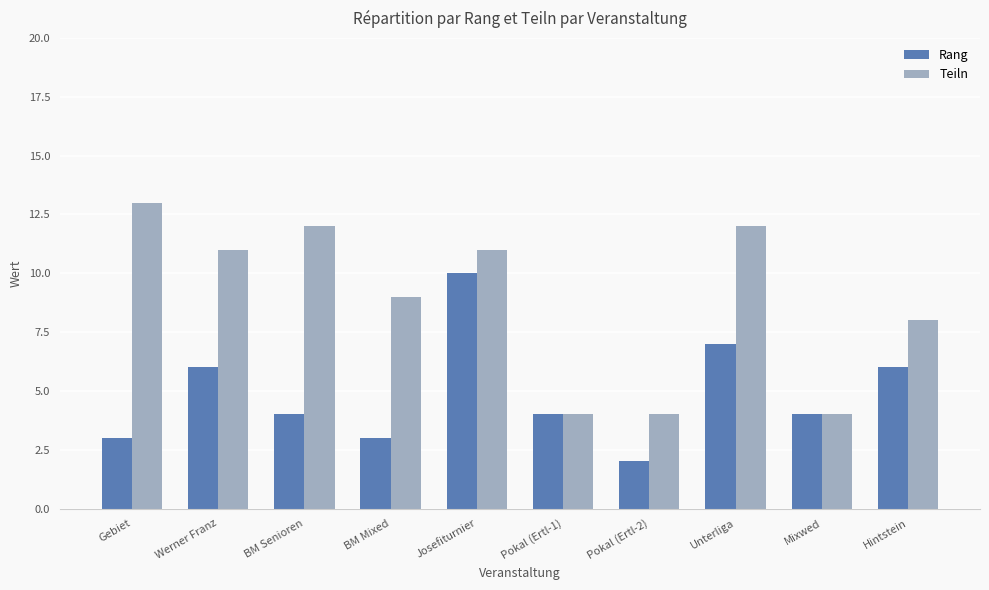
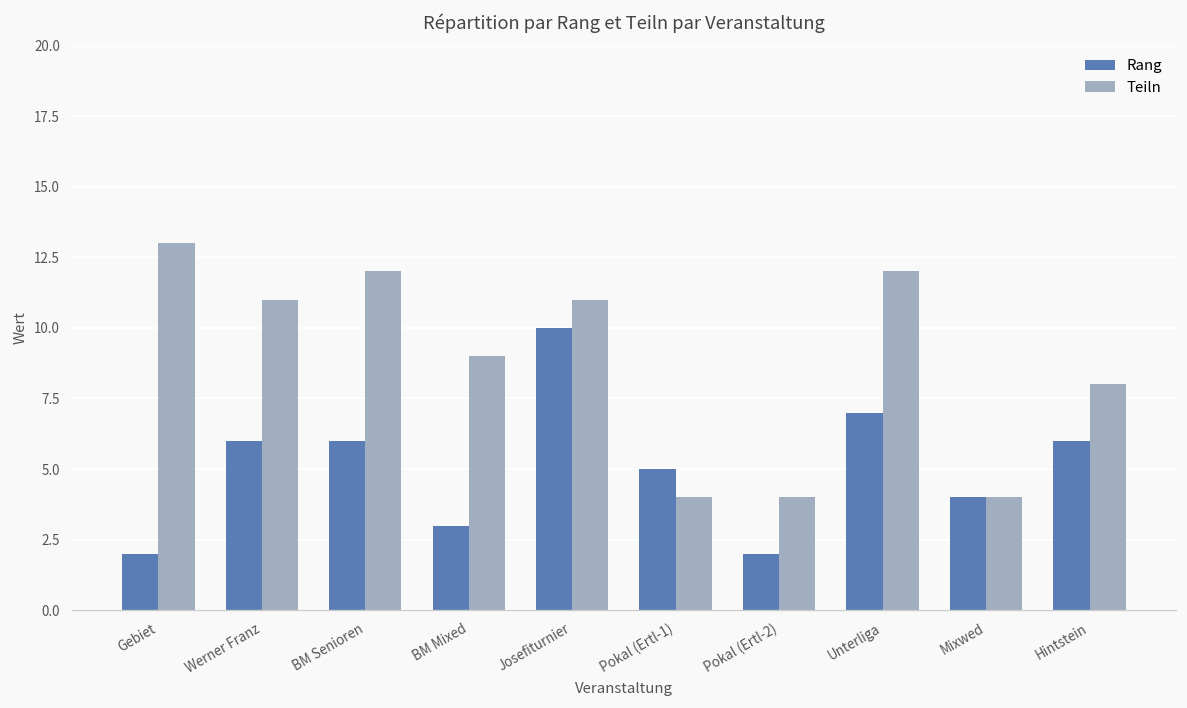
  {
    "Rang": {
-     "Gebiet": 3,
+     "Gebiet": 2,
      "Werner Franz": 6,
-     "BM Senioren": 4,
+     "BM Senioren": 6,
      "BM Mixed": 3,
      "Josefiturnier": 10,
-     "Pokal (Ertl-1)": 4,
+     "Pokal (Ertl-1)": 5,
      "Pokal (Ertl-2)": 2,
      "Unterliga": 7,
      "Mixwed": 4,
      "Hintstein": 6
    },
    "Teiln": {
      "Gebiet": 13,
      "Werner Franz": 11,
      "BM Senioren": 12,
      "BM Mixed": 9,
      "Josefiturnier": 11,
      "Pokal (Ertl-1)": 4,
      "Pokal (Ertl-2)": 4,
      "Unterliga": 12,
      "Mixwed": 4,
      "Hintstein": 8
    }
  }
